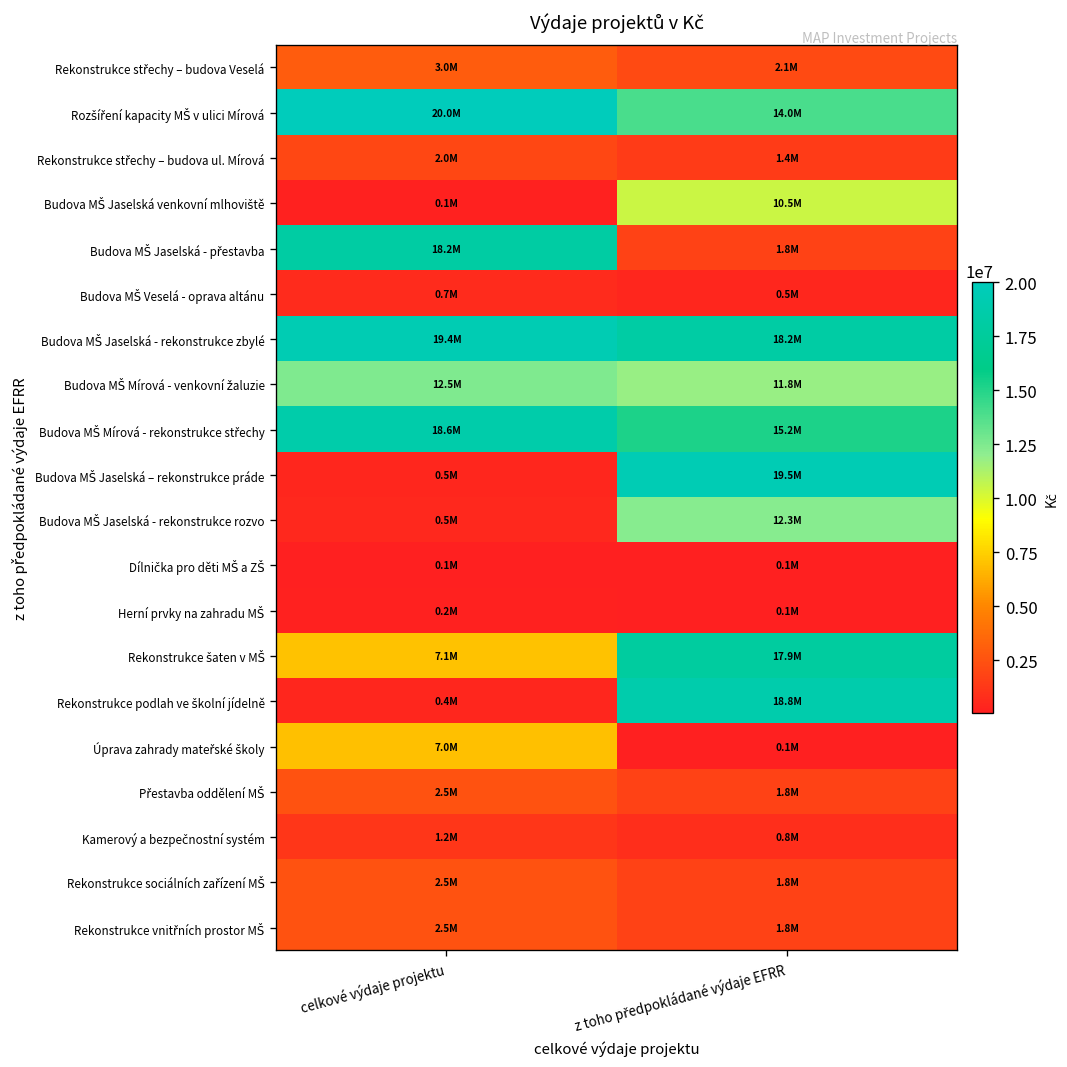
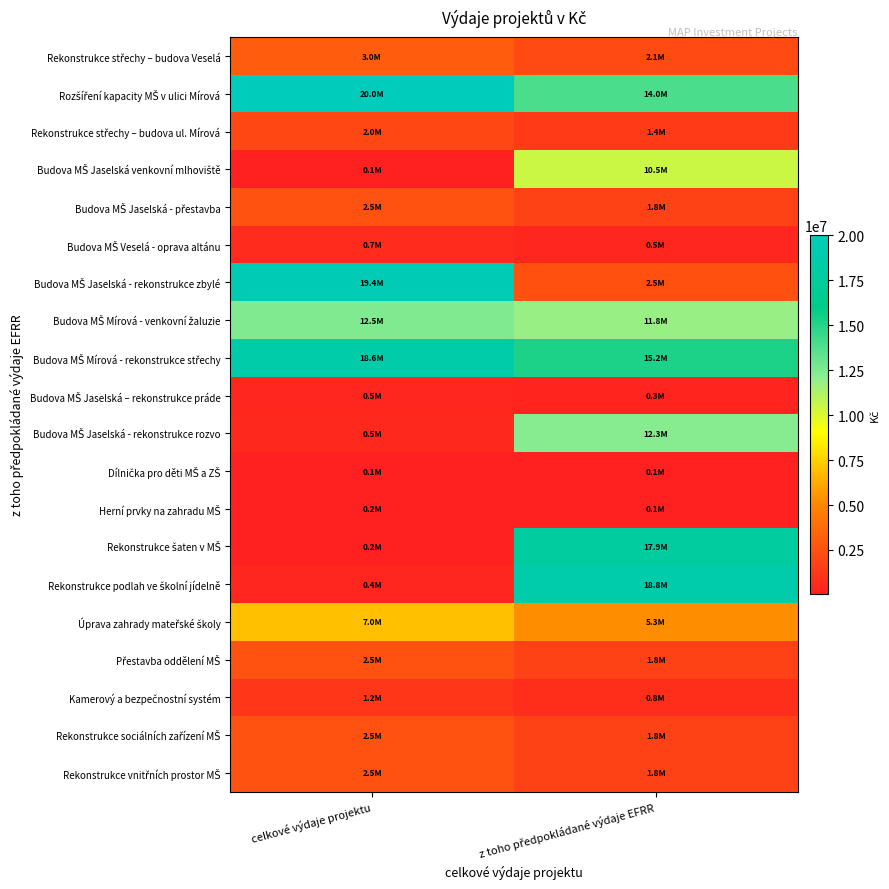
  {
    "Rekonstrukce střechy – budova Veselá": {
      "celkové výdaje projektu": "3.0M",
      "z toho předpokládané výdaje EFRR": "2.1M"
    },
    "Rozšíření kapacity MŠ v ulici Mírová": {
      "celkové výdaje projektu": "20.0M",
      "z toho předpokládané výdaje EFRR": "14.0M"
    },
    "Rekonstrukce střechy – budova ul. Mírová": {
      "celkové výdaje projektu": "2.0M",
      "z toho předpokládané výdaje EFRR": "1.4M"
    },
    "Budova MŠ Jaselská venkovní mlhoviště": {
      "celkové výdaje projektu": "0.1M",
      "z toho předpokládané výdaje EFRR": "10.5M"
    },
    "Budova MŠ Jaselská - přestavba": {
-     "celkové výdaje projektu": "18.2M",
+     "celkové výdaje projektu": "2.5M",
      "z toho předpokládané výdaje EFRR": "1.8M"
    },
    "Budova MŠ Veselá - oprava altánu": {
      "celkové výdaje projektu": "0.7M",
      "z toho předpokládané výdaje EFRR": "0.5M"
    },
    "Budova MŠ Jaselská - rekonstrukce zbylé": {
      "celkové výdaje projektu": "19.4M",
-     "z toho předpokládané výdaje EFRR": "18.2M"
+     "z toho předpokládané výdaje EFRR": "2.5M"
    },
    "Budova MŠ Mírová - venkovní žaluzie": {
      "celkové výdaje projektu": "12.5M",
      "z toho předpokládané výdaje EFRR": "11.8M"
    },
    "Budova MŠ Mírová - rekonstrukce střechy": {
      "celkové výdaje projektu": "18.6M",
      "z toho předpokládané výdaje EFRR": "15.2M"
    },
    "Budova MŠ Jaselská – rekonstrukce práde": {
      "celkové výdaje projektu": "0.5M",
-     "z toho předpokládané výdaje EFRR": "19.5M"
+     "z toho předpokládané výdaje EFRR": "0.3M"
    },
    "Budova MŠ Jaselská - rekonstrukce rozvo": {
      "celkové výdaje projektu": "0.5M",
      "z toho předpokládané výdaje EFRR": "12.3M"
    },
    "Dílnička pro děti MŠ a ZŠ": {
      "celkové výdaje projektu": "0.1M",
      "z toho předpokládané výdaje EFRR": "0.1M"
    },
    "Herní prvky na zahradu MŠ": {
      "celkové výdaje projektu": "0.2M",
      "z toho předpokládané výdaje EFRR": "0.1M"
    },
    "Rekonstrukce šaten v MŠ": {
-     "celkové výdaje projektu": "7.1M",
+     "celkové výdaje projektu": "0.2M",
      "z toho předpokládané výdaje EFRR": "17.9M"
    },
    "Rekonstrukce podlah ve školní jídelně": {
      "celkové výdaje projektu": "0.4M",
      "z toho předpokládané výdaje EFRR": "18.8M"
    },
    "Úprava zahrady mateřské školy": {
      "celkové výdaje projektu": "7.0M",
-     "z toho předpokládané výdaje EFRR": "0.1M"
+     "z toho předpokládané výdaje EFRR": "5.3M"
    },
    "Přestavba oddělení MŠ": {
      "celkové výdaje projektu": "2.5M",
      "z toho předpokládané výdaje EFRR": "1.8M"
    },
    "Kamerový a bezpečnostní systém": {
      "celkové výdaje projektu": "1.2M",
      "z toho předpokládané výdaje EFRR": "0.8M"
    },
    "Rekonstrukce sociálních zařízení MŠ": {
      "celkové výdaje projektu": "2.5M",
      "z toho předpokládané výdaje EFRR": "1.8M"
    },
    "Rekonstrukce vnitřních prostor MŠ": {
      "celkové výdaje projektu": "2.5M",
      "z toho předpokládané výdaje EFRR": "1.8M"
    }
  }
